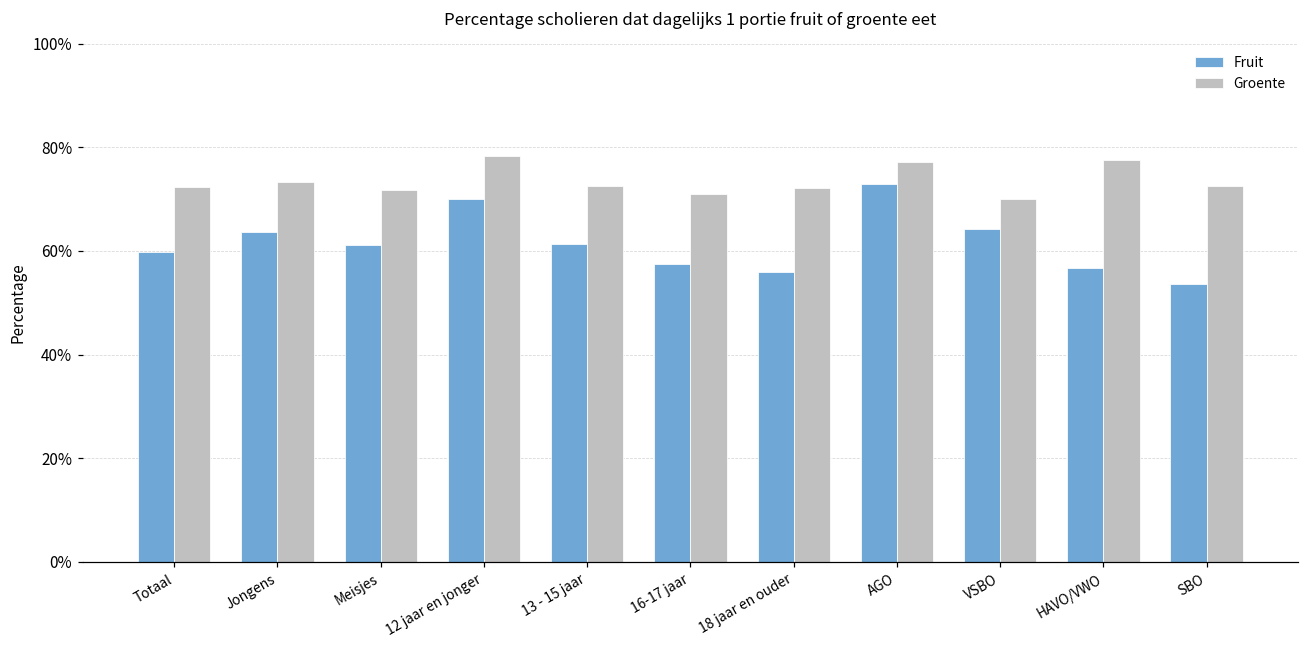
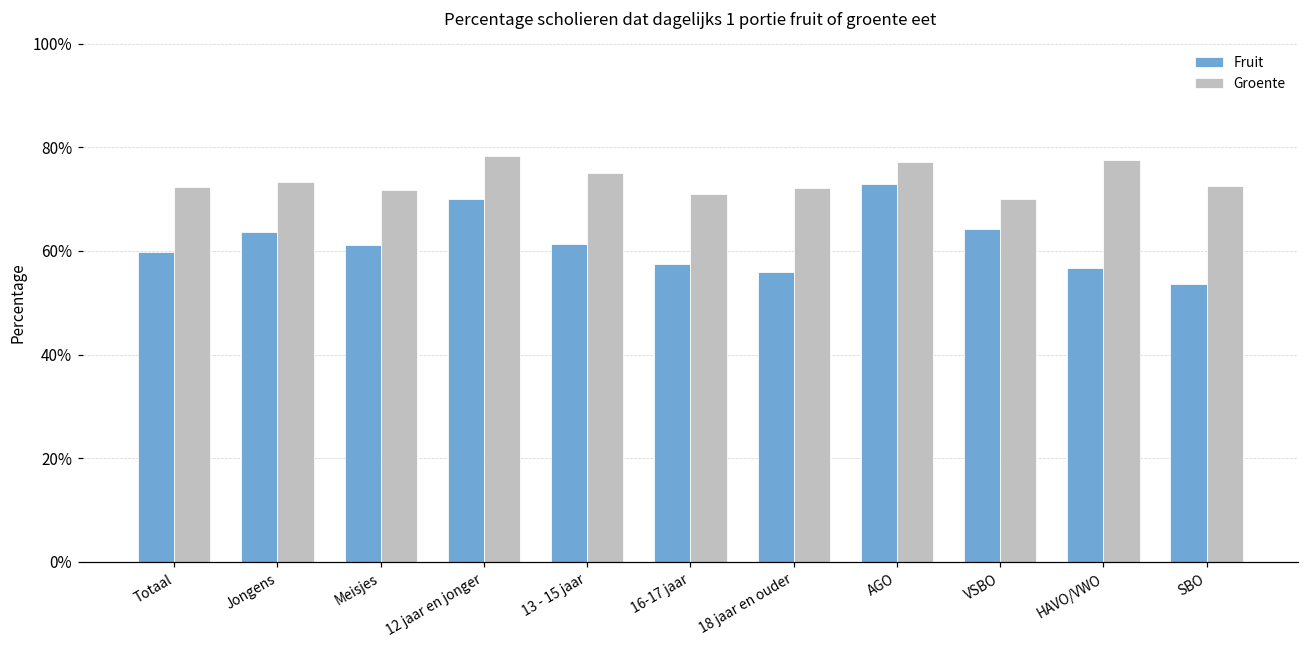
  {
    "Fruit": {
      "Totaal": "60%",
      "Jongens": "64%",
      "Meisjes": "61%",
      "12 jaar en jonger": "70%",
      "13 - 15 jaar": "61%",
      "16-17 jaar": "57%",
      "18 jaar en ouder": "56%",
      "AGO": "73%",
      "VSBO": "64%",
      "HAVO/VWO": "57%",
      "SBO": "54%"
    },
    "Groente": {
      "Totaal": "72%",
      "Jongens": "73%",
      "Meisjes": "72%",
      "12 jaar en jonger": "78%",
-     "13 - 15 jaar": "73%",
+     "13 - 15 jaar": "75%",
      "16-17 jaar": "71%",
      "18 jaar en ouder": "72%",
      "AGO": "77%",
      "VSBO": "70%",
      "HAVO/VWO": "78%",
      "SBO": "73%"
    }
  }
